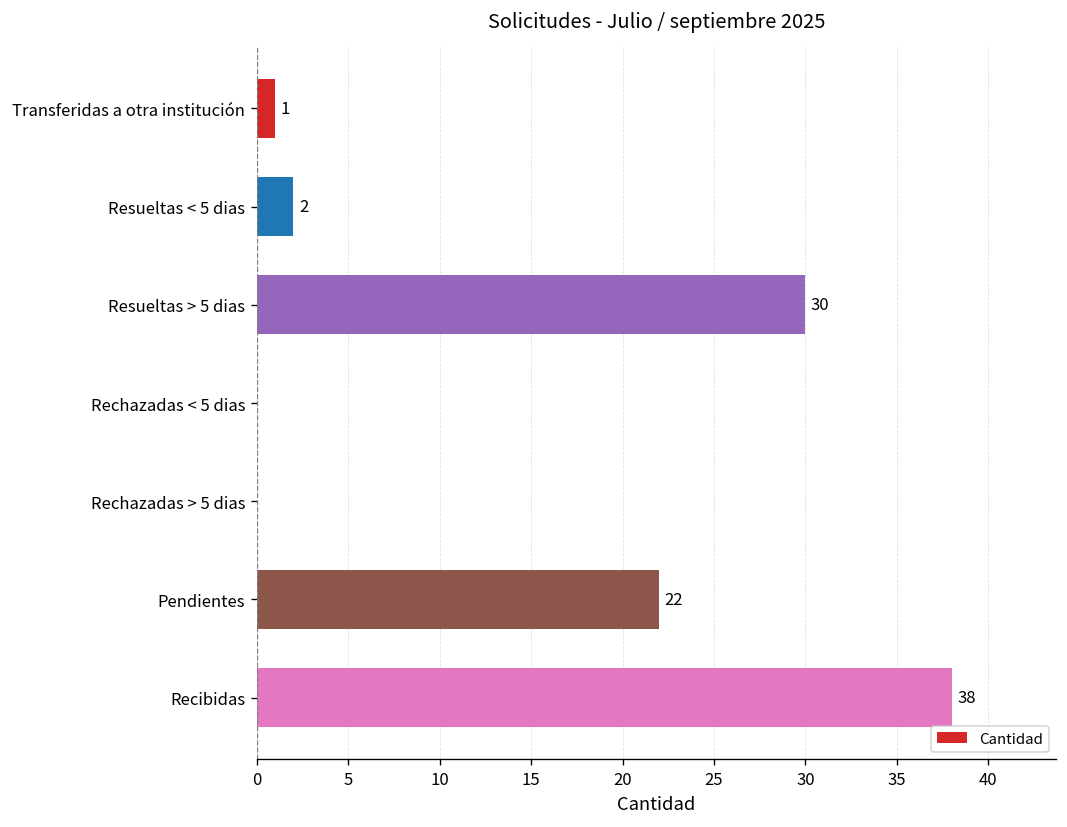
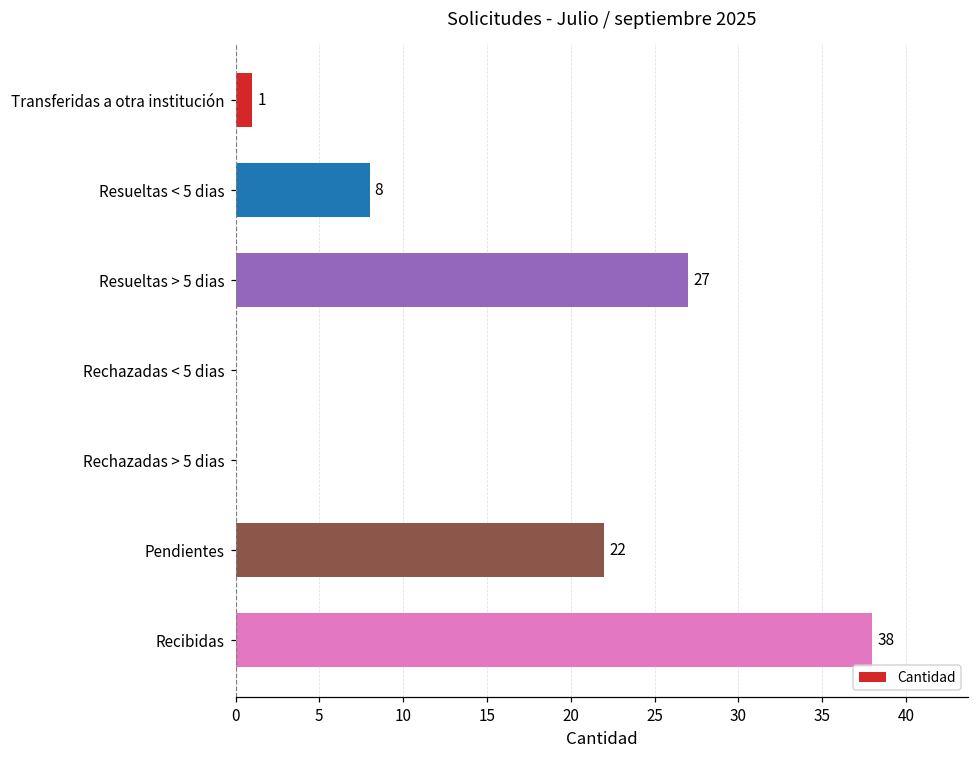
  {
    "Transferidas a otra institución": 1,
-   "Resueltas < 5 dias": 2,
-   "Resueltas > 5 dias": 30,
+   "Resueltas < 5 dias": 8,
+   "Resueltas > 5 dias": 27,
    "Pendientes": 22,
    "Recibidas": 38
  }
